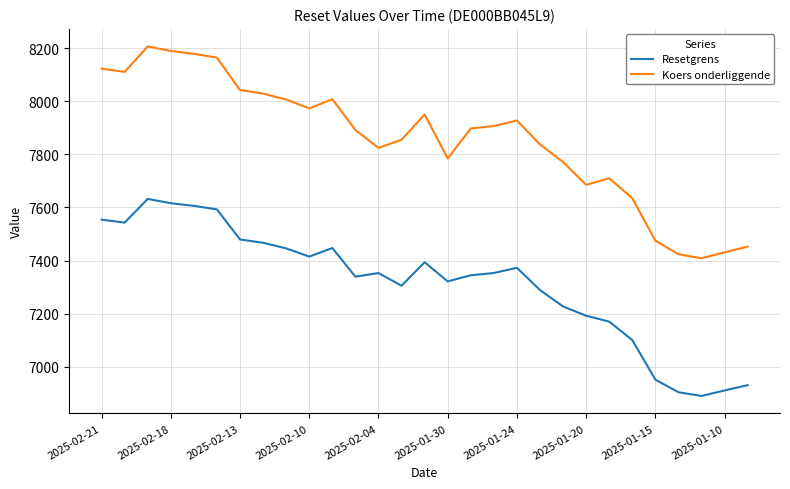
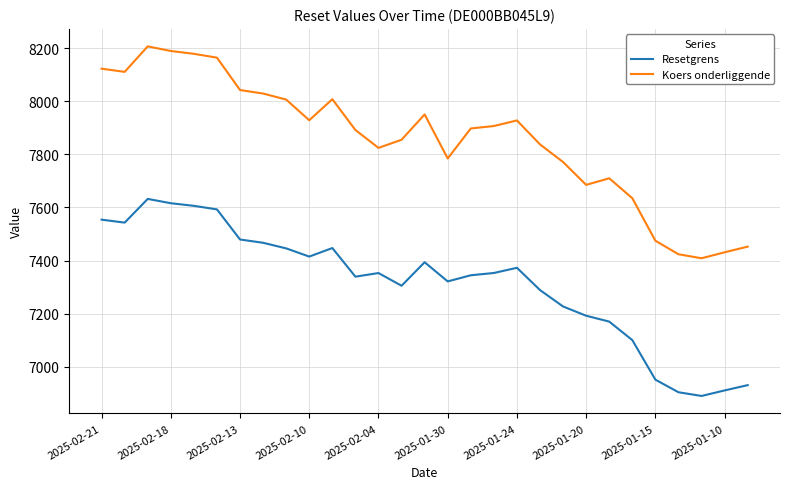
  {
    "Resetgrens": {
      "2025-02-21": 7550,
      "2025-02-18": 7620,
      "2025-02-13": 7480,
      "2025-02-10": 7410,
      "2025-02-04": 7350,
      "2025-01-30": 7320,
      "2025-01-24": 7370,
      "2025-01-20": 7190,
      "2025-01-15": 6950,
      "2025-01-10": 6910
    },
    "Koers onderliggende": {
      "2025-02-21": 8120,
      "2025-02-18": 8190,
      "2025-02-13": 8040,
-     "2025-02-10": 7970,
+     "2025-02-10": 7930,
      "2025-02-04": 7820,
      "2025-01-30": 7780,
      "2025-01-24": 7930,
      "2025-01-20": 7690,
      "2025-01-15": 7470,
      "2025-01-10": 7430
    }
  }
